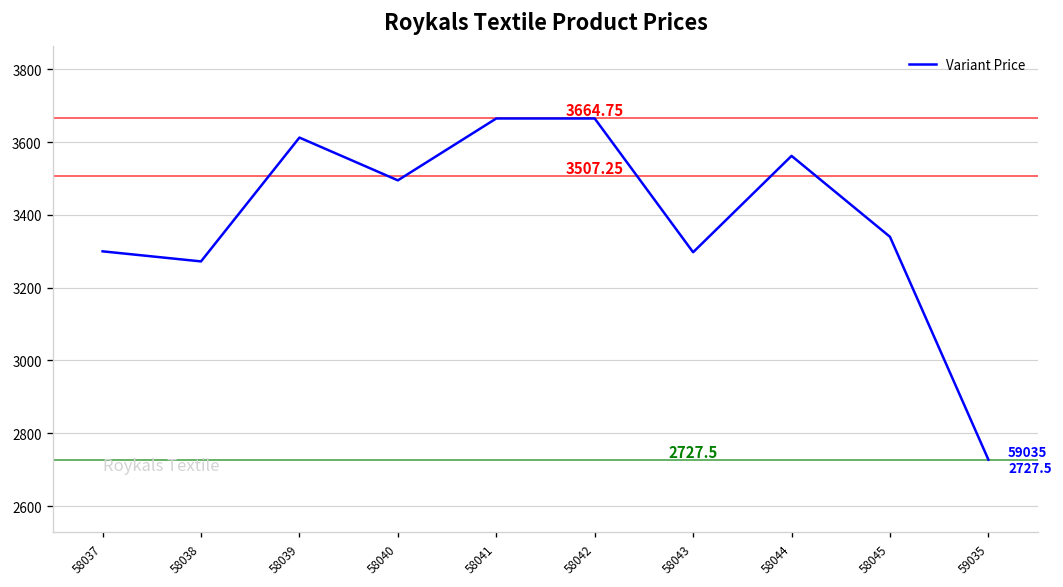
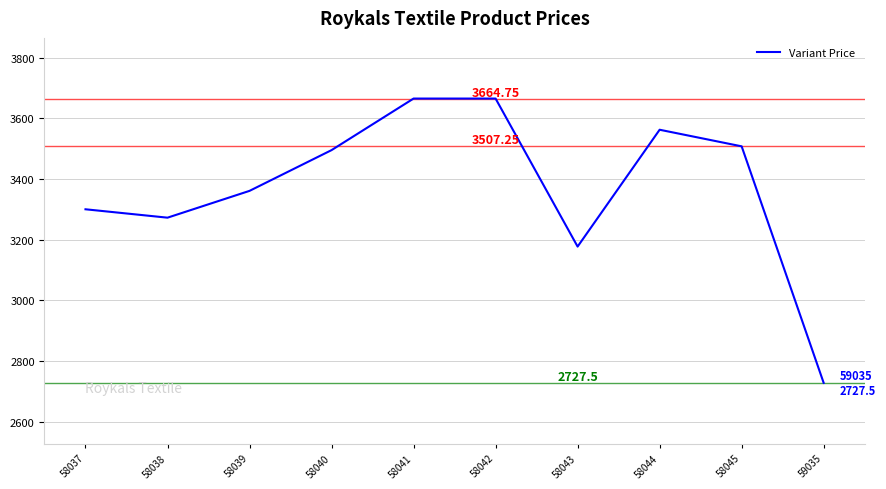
  {
    "58037": 3300,
    "58038": 3270,
-   "58039": 3610,
+   "58039": 3360,
    "58040": 3490,
    "58041": 3660,
-   "58043": 3300,
+   "58043": 3180,
    "58044": 3560,
-   "58045": 3340
+   "58045": 3510
  }
